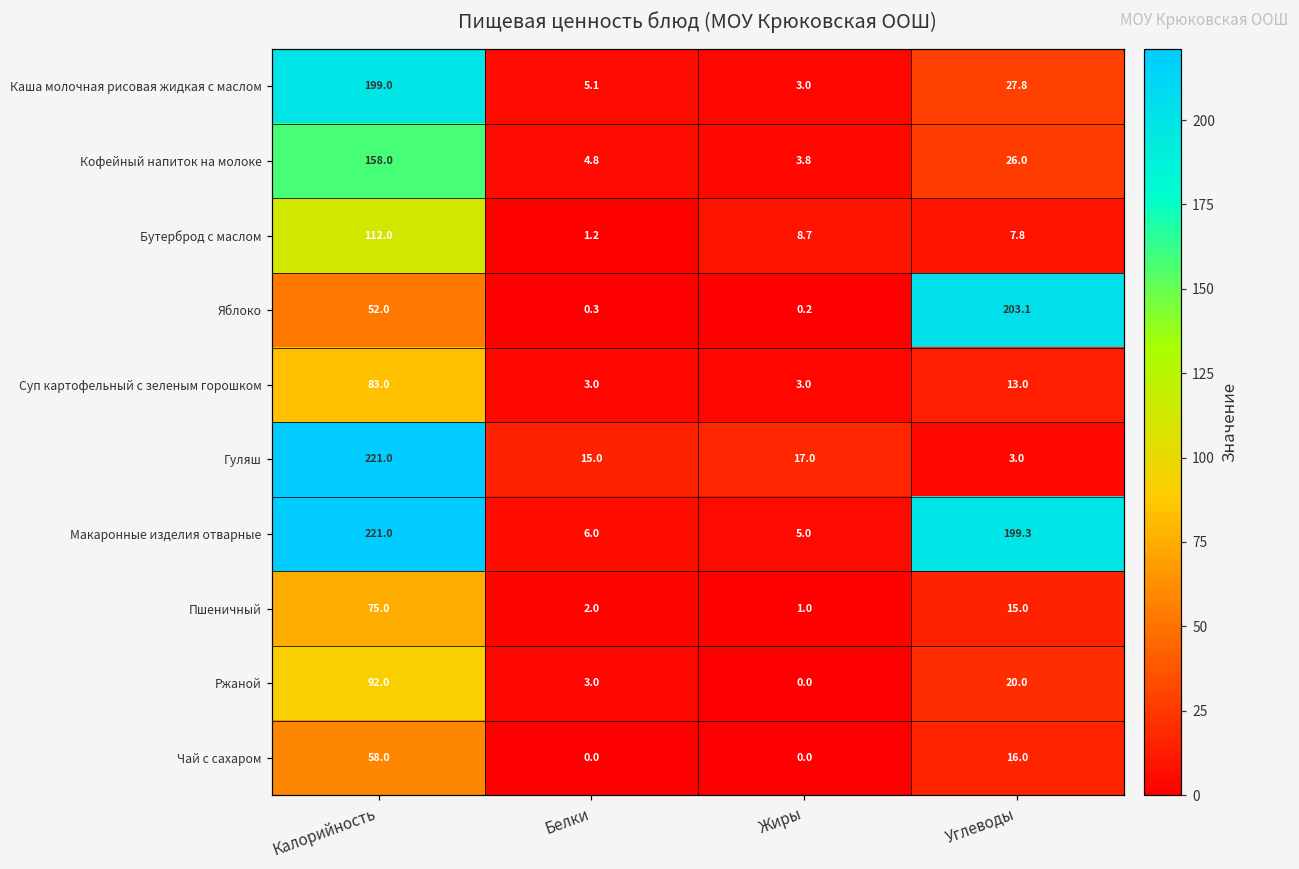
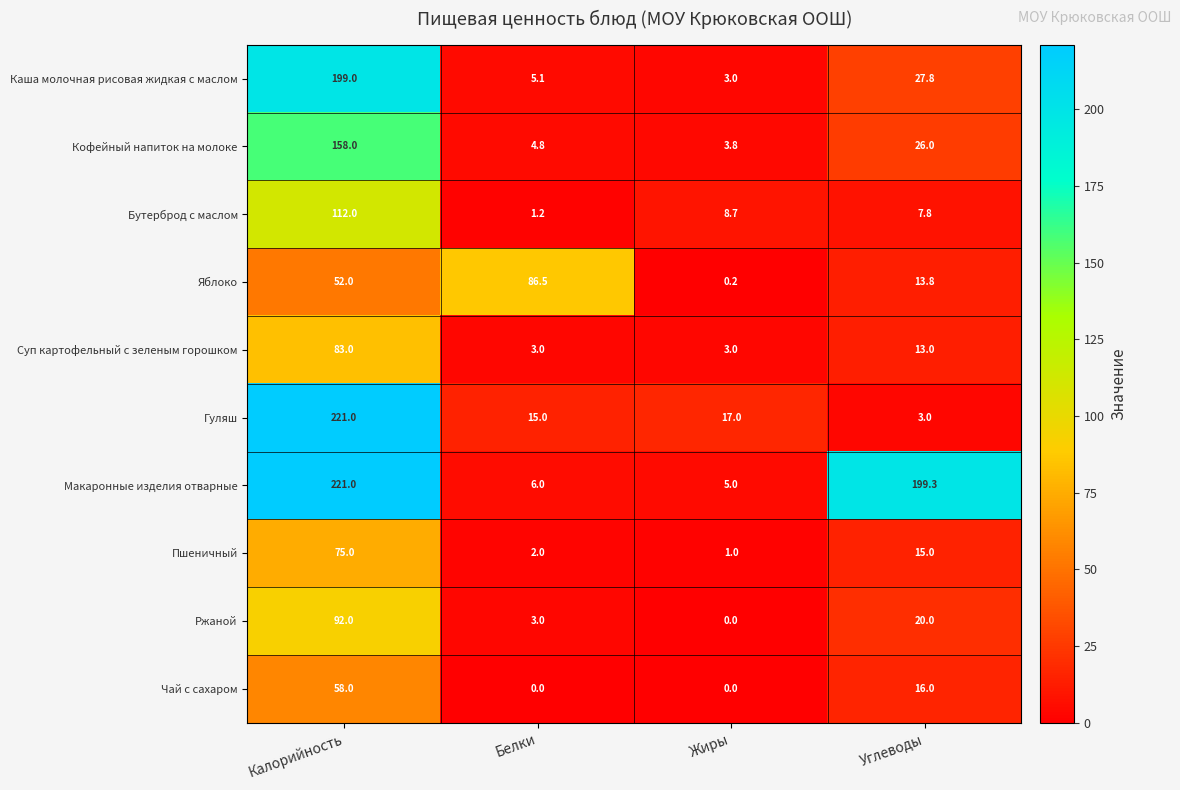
  {
    "Каша молочная рисовая жидкая с маслом": {
      "Калорийность": 199.0,
      "Белки": 5.1,
      "Жиры": 3.0,
      "Углеводы": 27.8
    },
    "Кофейный напиток на молоке": {
      "Калорийность": 158.0,
      "Белки": 4.8,
      "Жиры": 3.8,
      "Углеводы": 26.0
    },
    "Бутерброд с маслом": {
      "Калорийность": 112.0,
      "Белки": 1.2,
      "Жиры": 8.7,
      "Углеводы": 7.8
    },
    "Яблоко": {
      "Калорийность": 52.0,
-     "Белки": 0.3,
+     "Белки": 86.5,
      "Жиры": 0.2,
-     "Углеводы": 203.1
+     "Углеводы": 13.8
    },
    "Суп картофельный с зеленым горошком": {
      "Калорийность": 83.0,
      "Белки": 3.0,
      "Жиры": 3.0,
      "Углеводы": 13.0
    },
    "Гуляш": {
      "Калорийность": 221.0,
      "Белки": 15.0,
      "Жиры": 17.0,
      "Углеводы": 3.0
    },
    "Макаронные изделия отварные": {
      "Калорийность": 221.0,
      "Белки": 6.0,
      "Жиры": 5.0,
      "Углеводы": 199.3
    },
    "Пшеничный": {
      "Калорийность": 75.0,
      "Белки": 2.0,
      "Жиры": 1.0,
      "Углеводы": 15.0
    },
    "Ржаной": {
      "Калорийность": 92.0,
      "Белки": 3.0,
      "Жиры": 0.0,
      "Углеводы": 20.0
    },
    "Чай с сахаром": {
      "Калорийность": 58.0,
      "Белки": 0.0,
      "Жиры": 0.0,
      "Углеводы": 16.0
    }
  }
